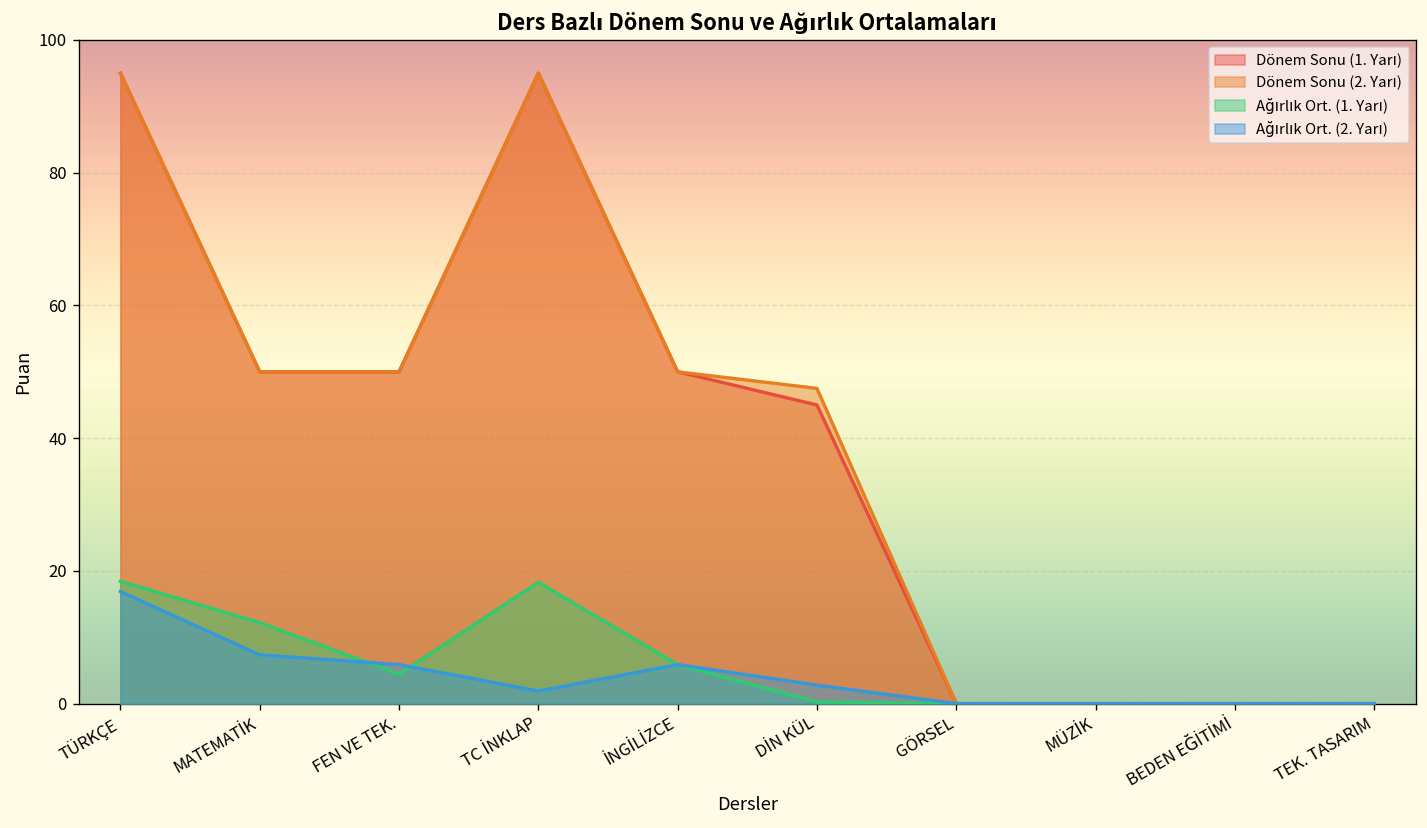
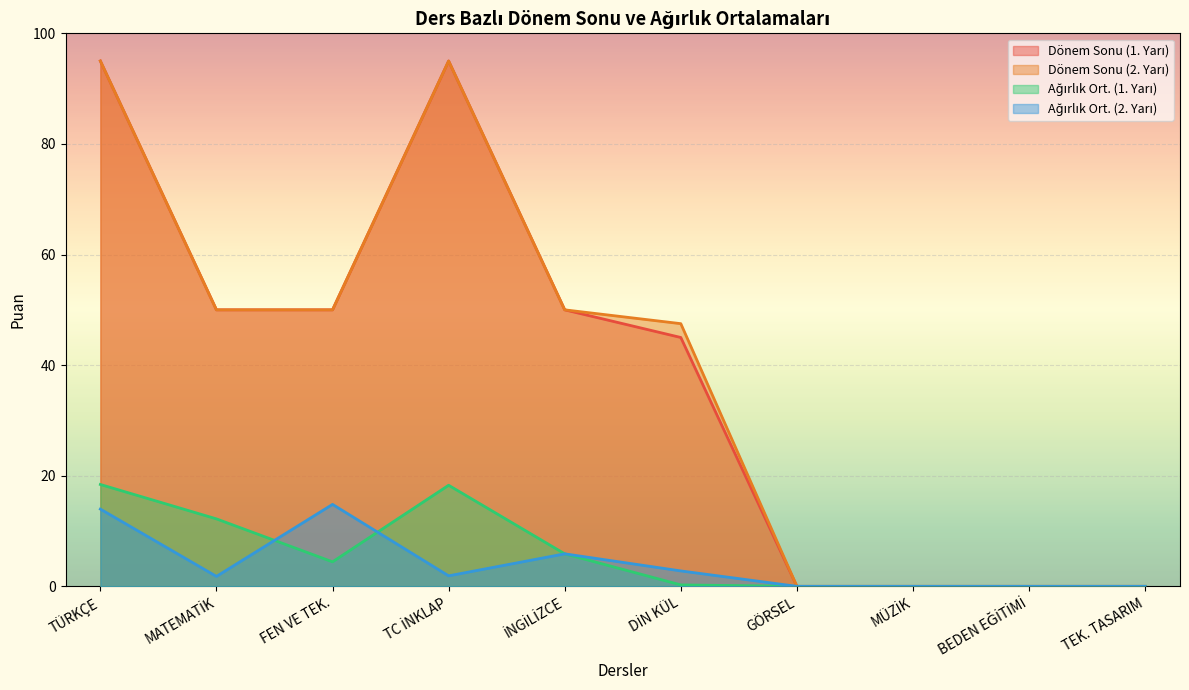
  {
    "Ağırlık Ort. (1. Yarı)": {
      "TÜRKÇE": 18,
      "MATEMATİK": 12,
      "FEN VE TEK.": 4,
      "TC İNKLAP": 18,
      "DİN KÜL": 0
    },
    "Ağırlık Ort. (2. Yarı)": {
-     "TÜRKÇE": 17,
-     "MATEMATİK": 7,
-     "FEN VE TEK.": 6,
+     "TÜRKÇE": 14,
+     "MATEMATİK": 2,
+     "FEN VE TEK.": 15,
      "TC İNKLAP": 2,
      "DİN KÜL": 3
    }
  }
